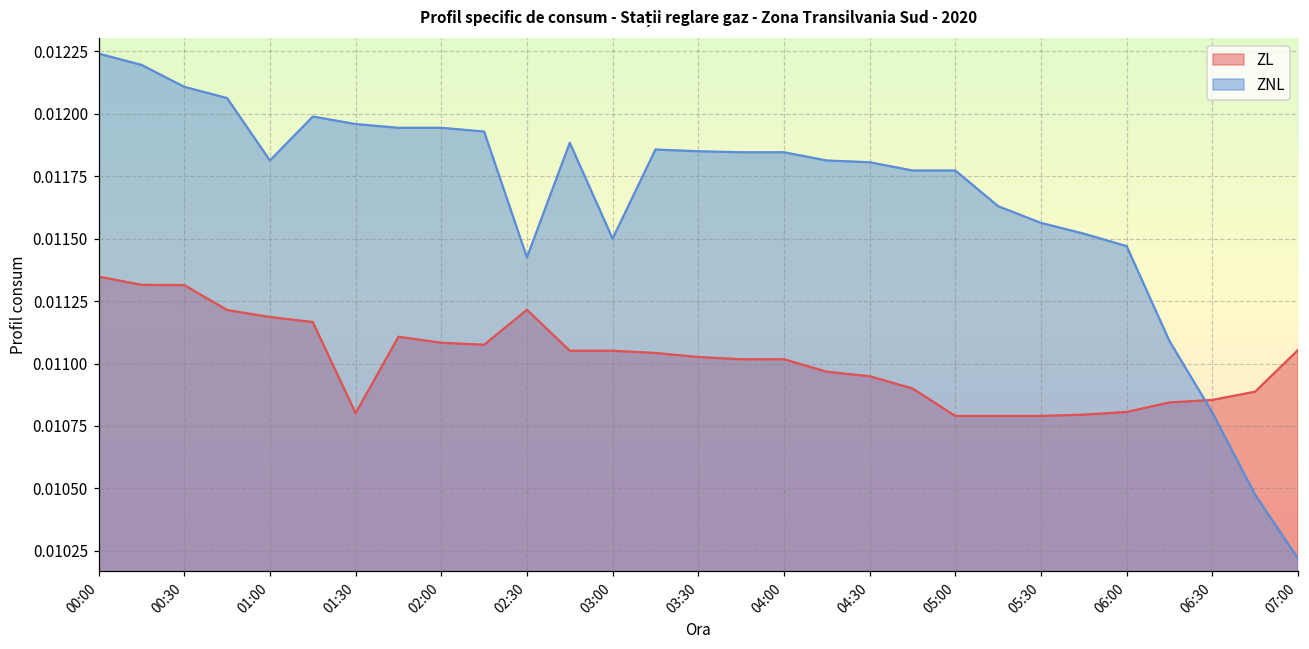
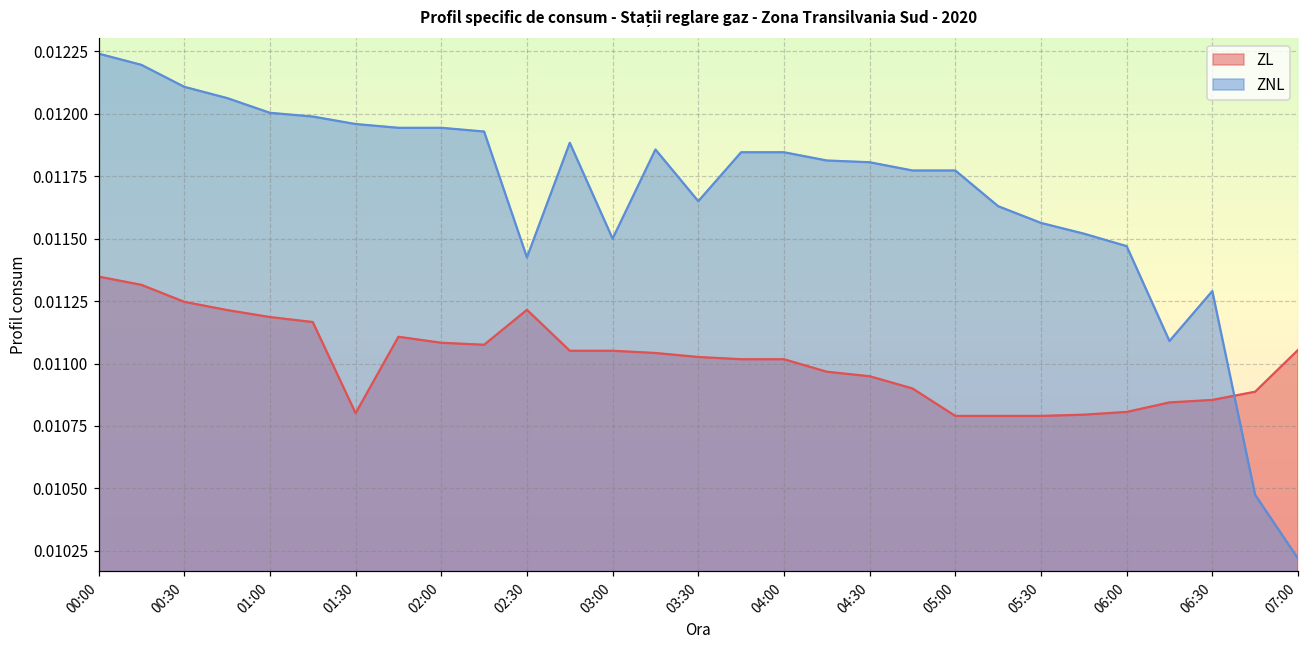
  {
    "ZL": {
      "00:00": 0.01135,
-     "00:30": 0.01131,
+     "00:30": 0.01125,
      "01:00": 0.01119,
      "01:30": 0.01080,
      "02:00": 0.01108,
      "02:30": 0.01122,
      "03:00": 0.01105,
      "03:30": 0.01103,
      "04:00": 0.01102,
      "04:30": 0.01095,
      "05:00": 0.01079,
      "05:30": 0.01079,
      "06:00": 0.01081,
      "06:30": 0.01085,
      "07:00": 0.01105
    },
    "ZNL": {
      "00:00": 0.01224,
      "00:30": 0.01211,
-     "01:00": 0.01181,
+     "01:00": 0.01200,
      "01:30": 0.01196,
      "02:00": 0.01194,
      "02:30": 0.01143,
      "03:00": 0.01150,
-     "03:30": 0.01185,
+     "03:30": 0.01165,
      "04:00": 0.01185,
      "04:30": 0.01181,
      "05:00": 0.01177,
      "05:30": 0.01156,
      "06:00": 0.01147,
-     "06:30": 0.01080,
+     "06:30": 0.01129,
      "07:00": 0.01022
    }
  }
